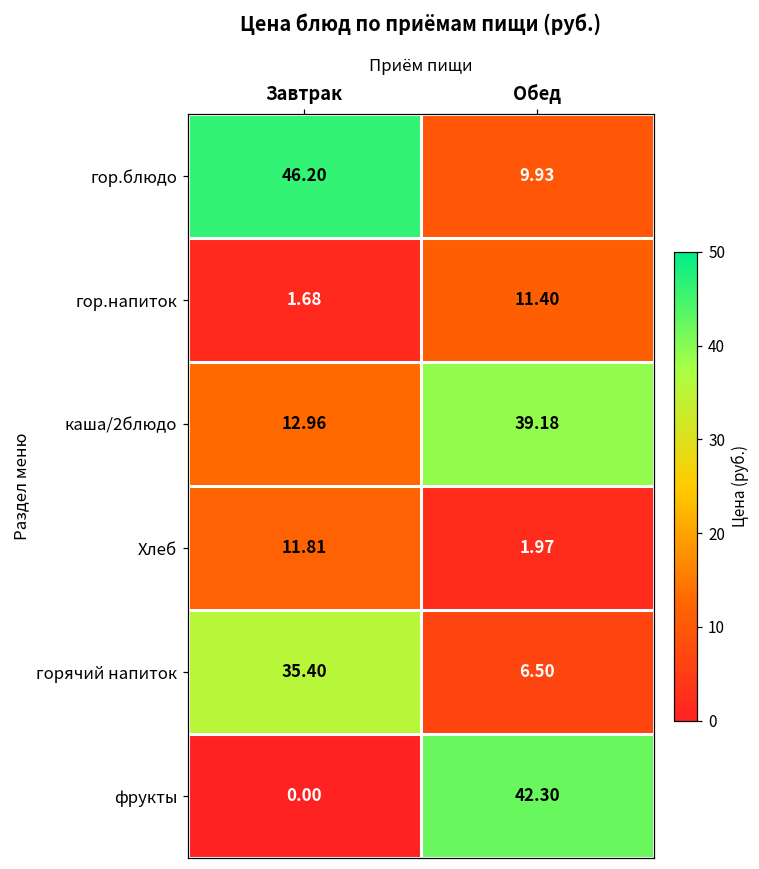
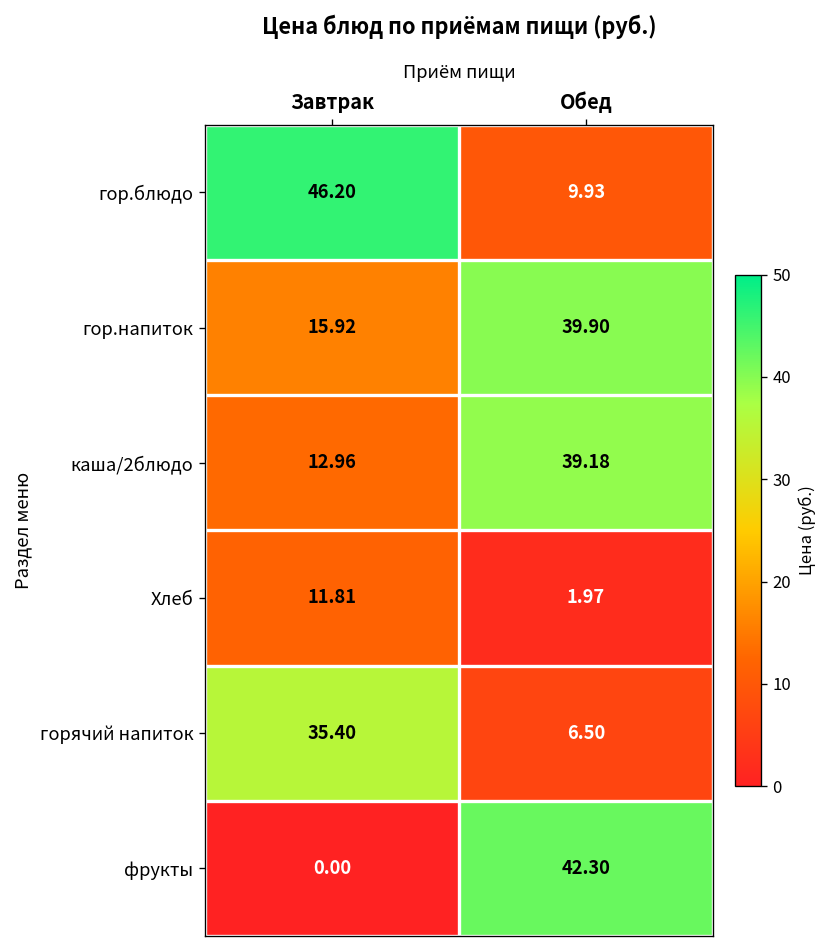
  {
    "гор.блюдо": {
      "Завтрак": 46.20,
      "Обед": 9.93
    },
    "гор.напиток": {
-     "Завтрак": 1.68,
-     "Обед": 11.40
+     "Завтрак": 15.92,
+     "Обед": 39.90
    },
    "каша/2блюдо": {
      "Завтрак": 12.96,
      "Обед": 39.18
    },
    "Хлеб": {
      "Завтрак": 11.81,
      "Обед": 1.97
    },
    "горячий напиток": {
      "Завтрак": 35.40,
      "Обед": 6.50
    },
    "фрукты": {
      "Завтрак": 0.00,
      "Обед": 42.30
    }
  }
